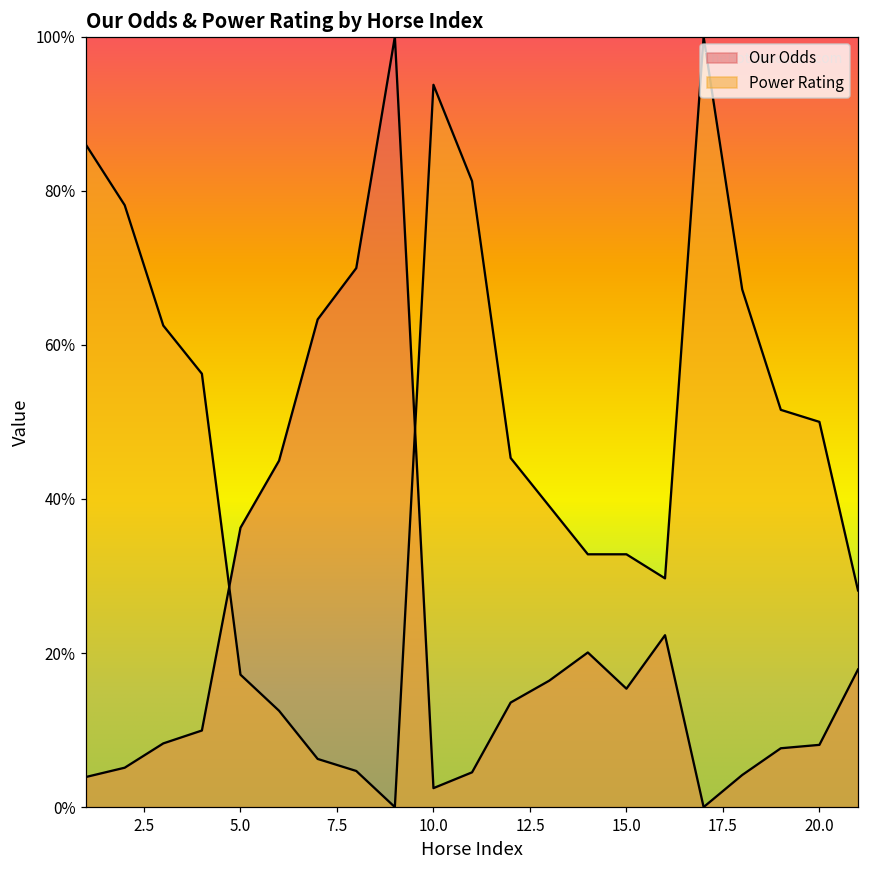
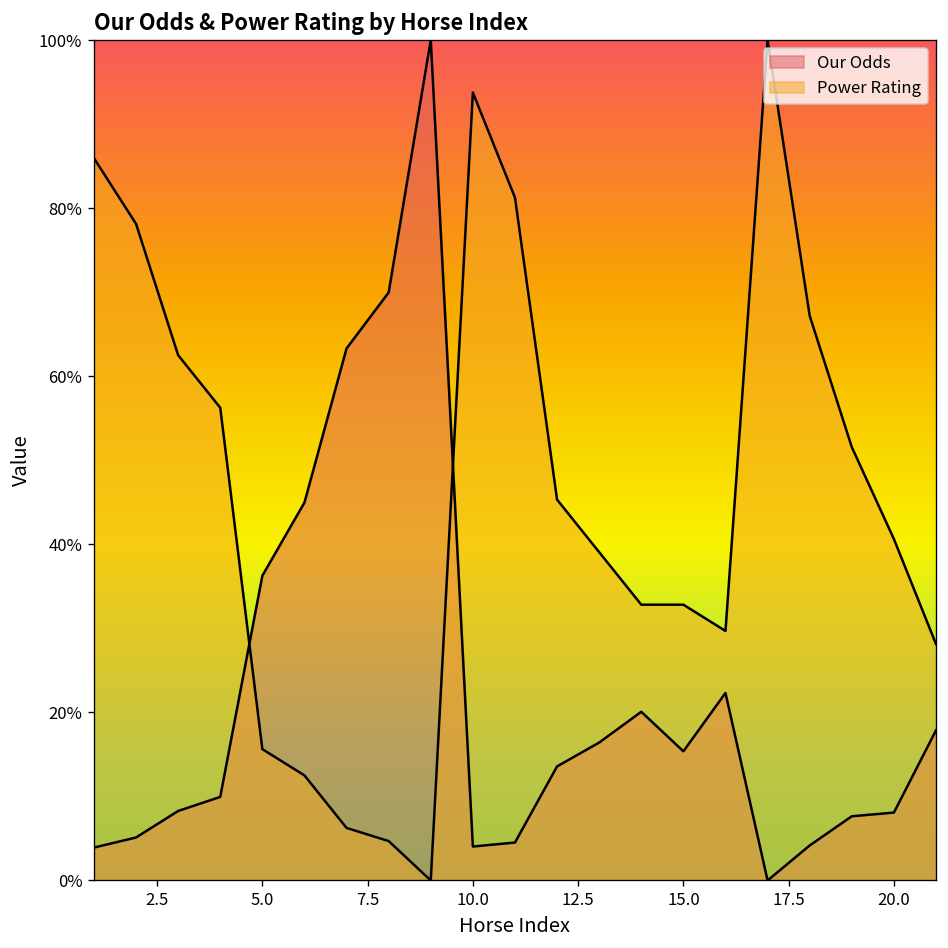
  {
    "Our Odds": {
      "5.0": "36%",
-     "10.0": "2%",
+     "10.0": "4%",
      "15.0": "15%",
      "20.0": "8%"
    },
    "Power Rating": {
-     "5.0": "17%",
+     "5.0": "16%",
      "10.0": "94%",
      "15.0": "33%",
-     "20.0": "50%"
+     "20.0": "41%"
    }
  }
